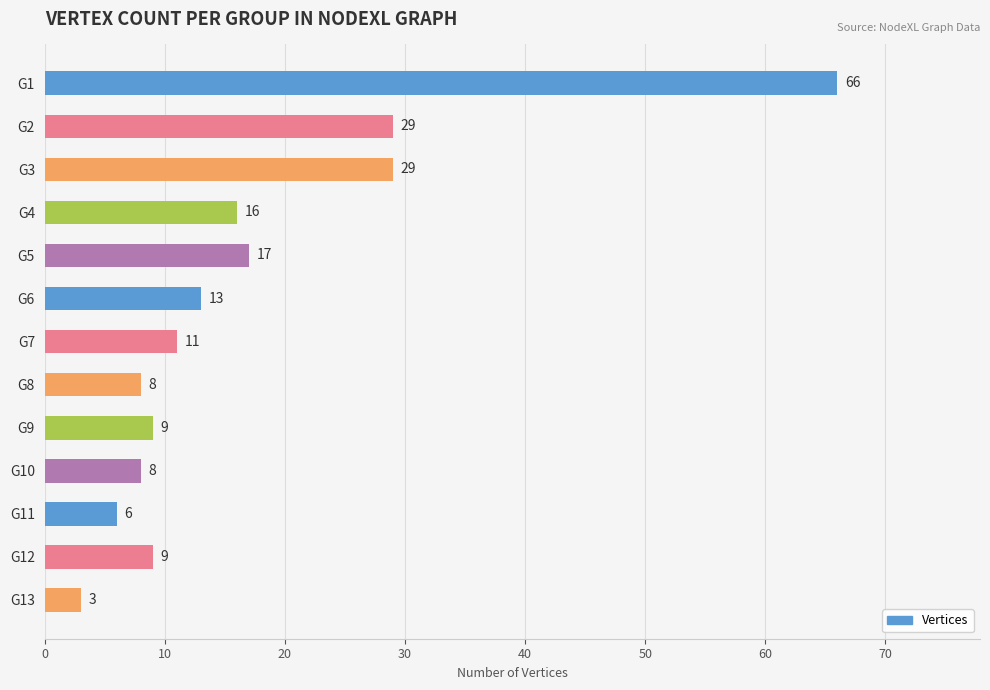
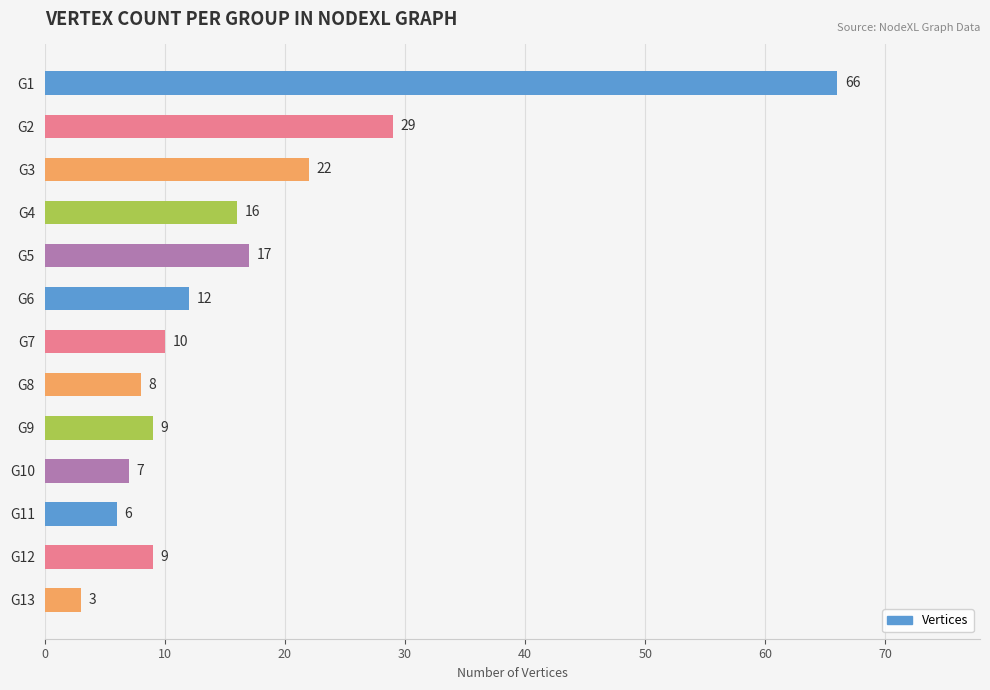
  {
    "G1": 66,
    "G2": 29,
-   "G3": 29,
+   "G3": 22,
    "G4": 16,
    "G5": 17,
-   "G6": 13,
-   "G7": 11,
+   "G6": 12,
+   "G7": 10,
    "G8": 8,
    "G9": 9,
-   "G10": 8,
+   "G10": 7,
    "G11": 6,
    "G12": 9,
    "G13": 3
  }
